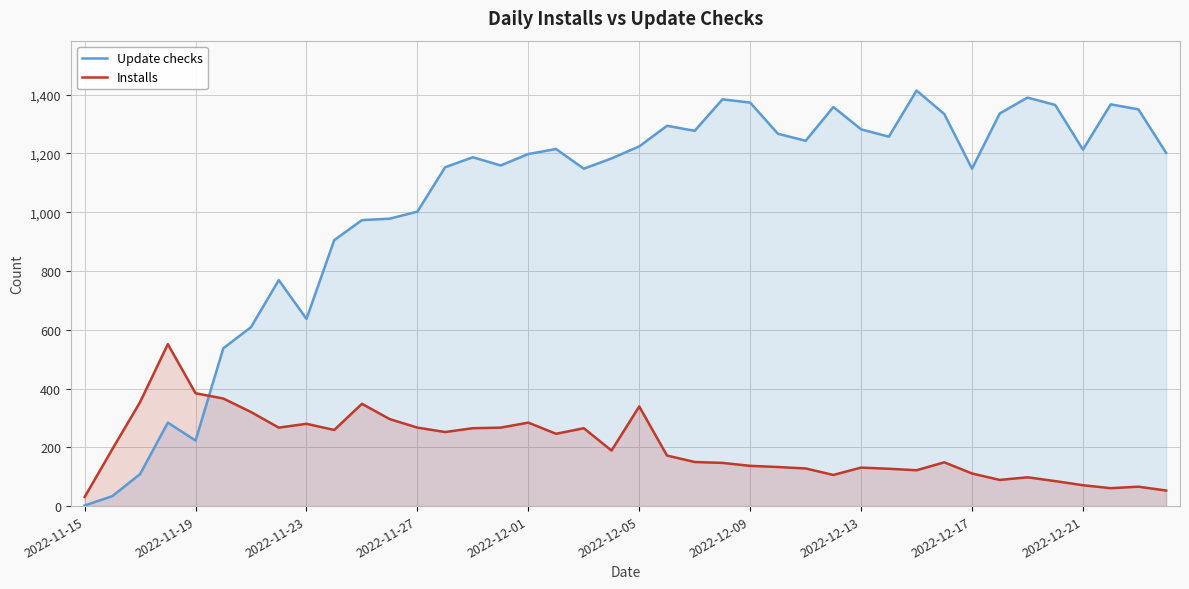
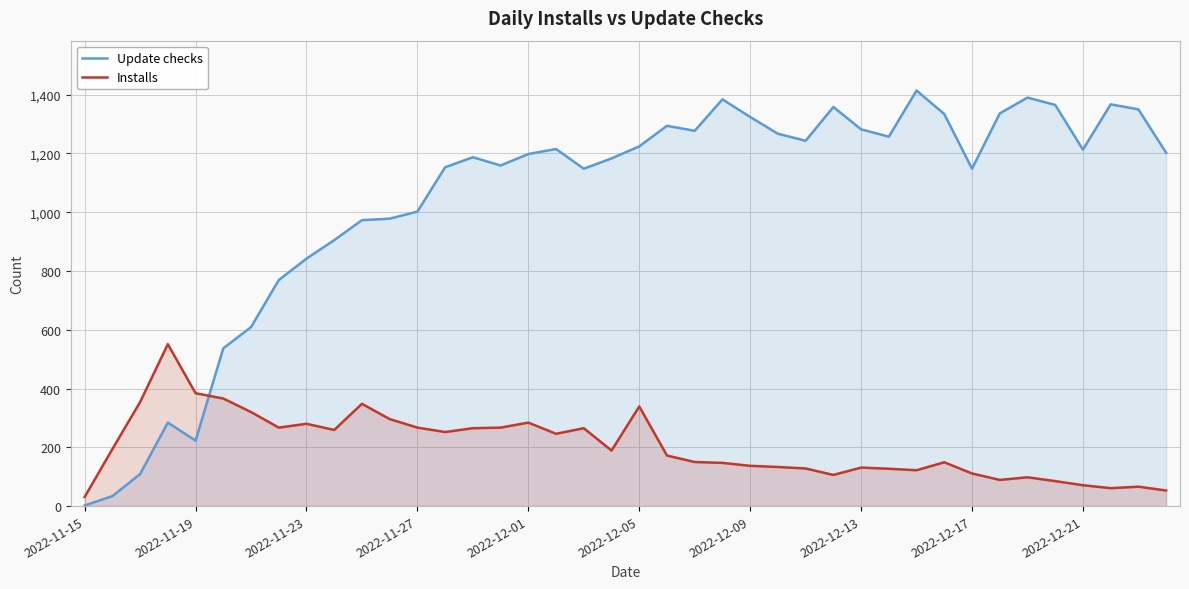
  {
    "Update checks": {
      "2022-11-15": "0",
      "2022-11-19": "220",
-     "2022-11-23": "640",
+     "2022-11-23": "840",
      "2022-11-27": "1,000",
      "2022-12-01": "1,200",
      "2022-12-05": "1,220",
-     "2022-12-09": "1,370",
+     "2022-12-09": "1,320",
      "2022-12-13": "1,280",
      "2022-12-17": "1,150",
      "2022-12-21": "1,210"
    },
    "Installs": {
      "2022-11-15": "30",
      "2022-11-19": "380",
      "2022-11-23": "280",
      "2022-11-27": "270",
      "2022-12-01": "280",
      "2022-12-05": "340",
      "2022-12-09": "140",
      "2022-12-13": "130",
      "2022-12-17": "110",
      "2022-12-21": "70"
    }
  }
